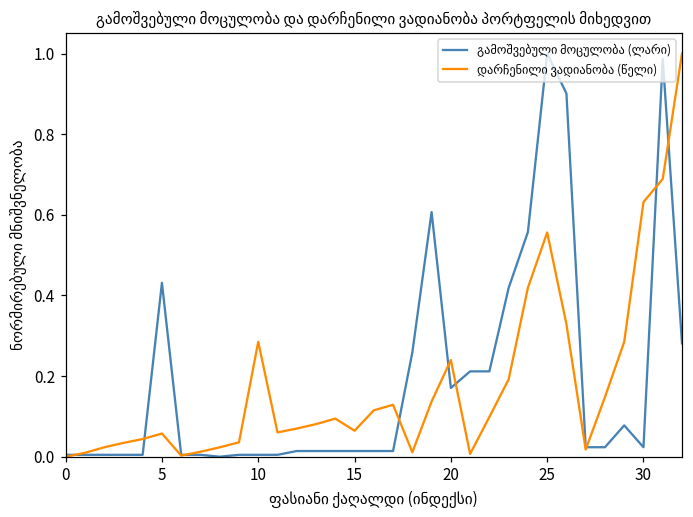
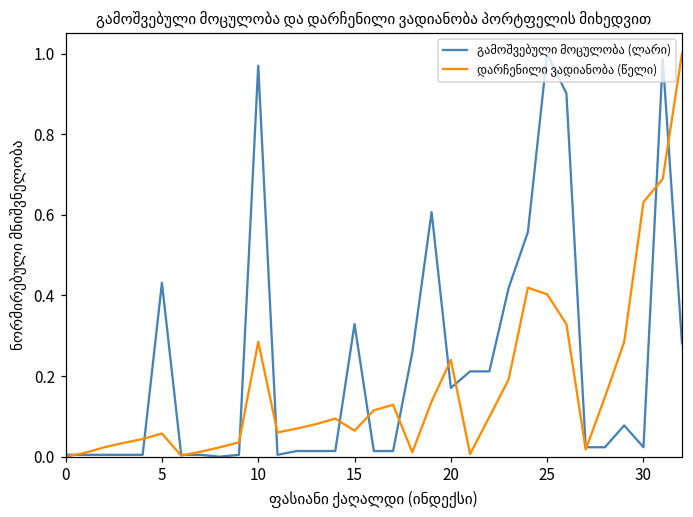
  {
    "გამოშვებული მოცულობა (ლარი)": {
      "5": 0.43,
-     "10": 0.00,
-     "15": 0.01,
+     "10": 0.97,
+     "15": 0.33,
      "20": 0.17,
      "30": 0.02
    },
    "დარჩენილი ვადიანობა (წელი)": {
      "5": 0.06,
      "10": 0.28,
      "15": 0.06,
      "20": 0.24,
-     "25": 0.56,
+     "25": 0.40,
      "30": 0.63
    }
  }
